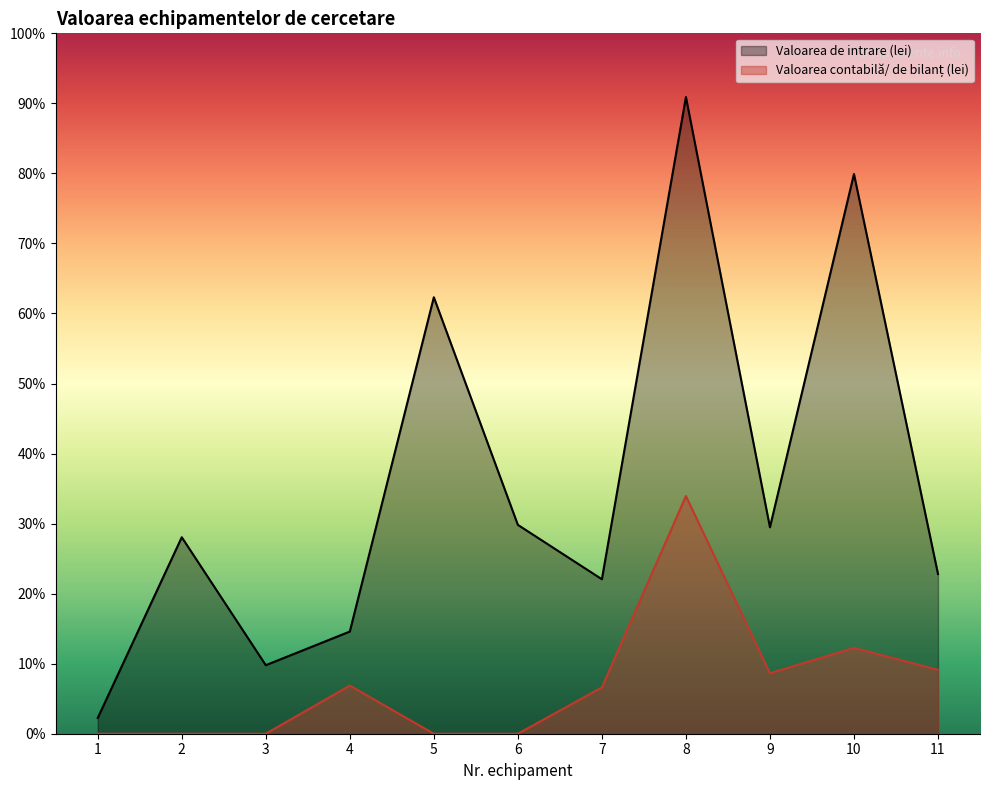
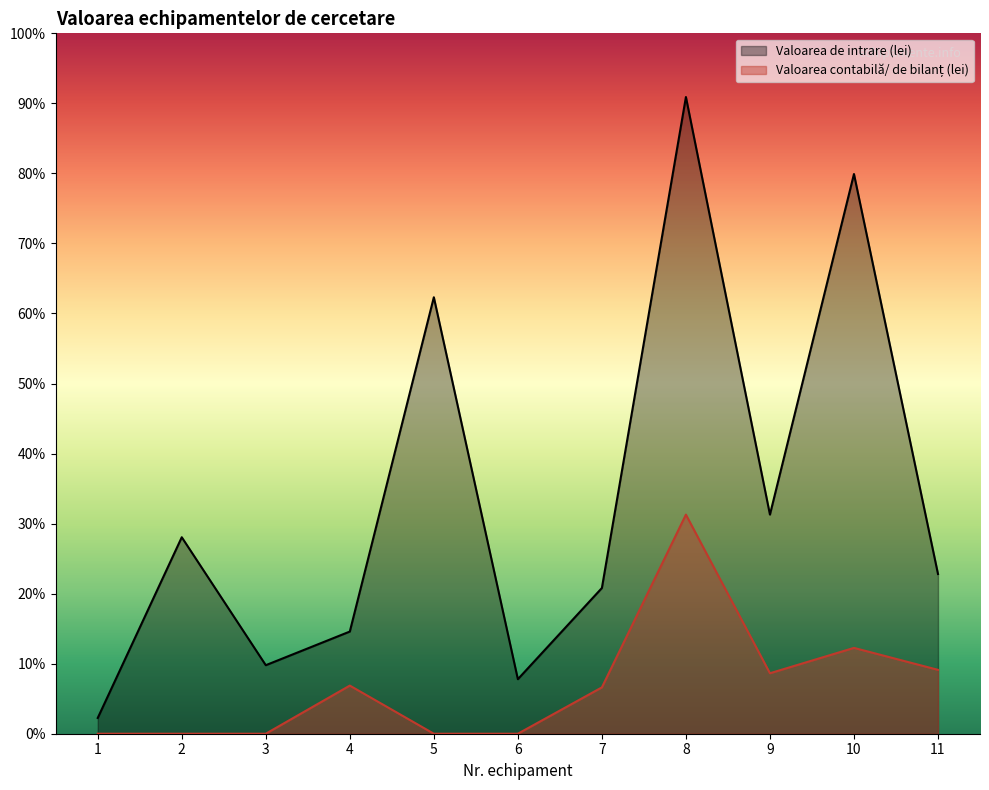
  {
    "Valoarea de intrare (lei)": {
      "1": "2%",
      "2": "28%",
      "3": "10%",
      "4": "15%",
      "5": "62%",
-     "6": "30%",
-     "7": "22%",
+     "6": "8%",
+     "7": "21%",
      "8": "91%",
-     "9": "29%",
+     "9": "31%",
      "10": "80%",
      "11": "23%"
    },
    "Valoarea contabilă/ de bilanț (lei)": {
      "1": "0%",
      "2": "0%",
      "3": "0%",
      "4": "7%",
      "5": "0%",
      "6": "0%",
      "7": "7%",
-     "8": "34%",
+     "8": "31%",
      "9": "9%",
      "10": "12%",
      "11": "9%"
    }
  }
